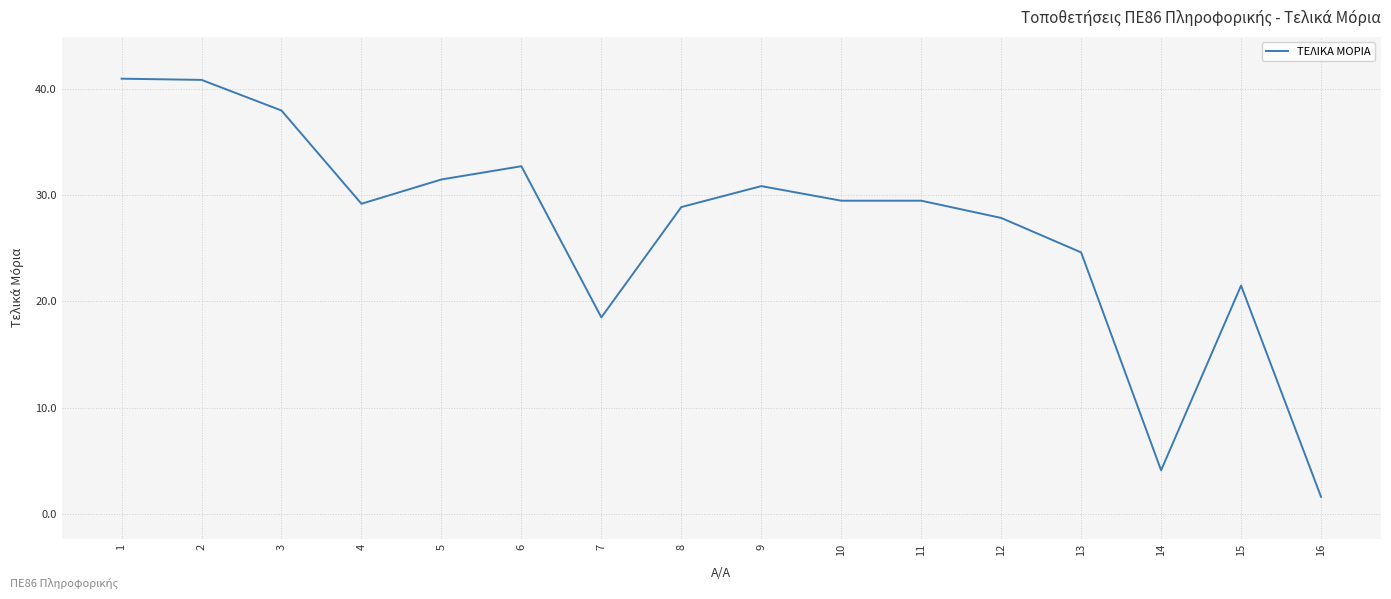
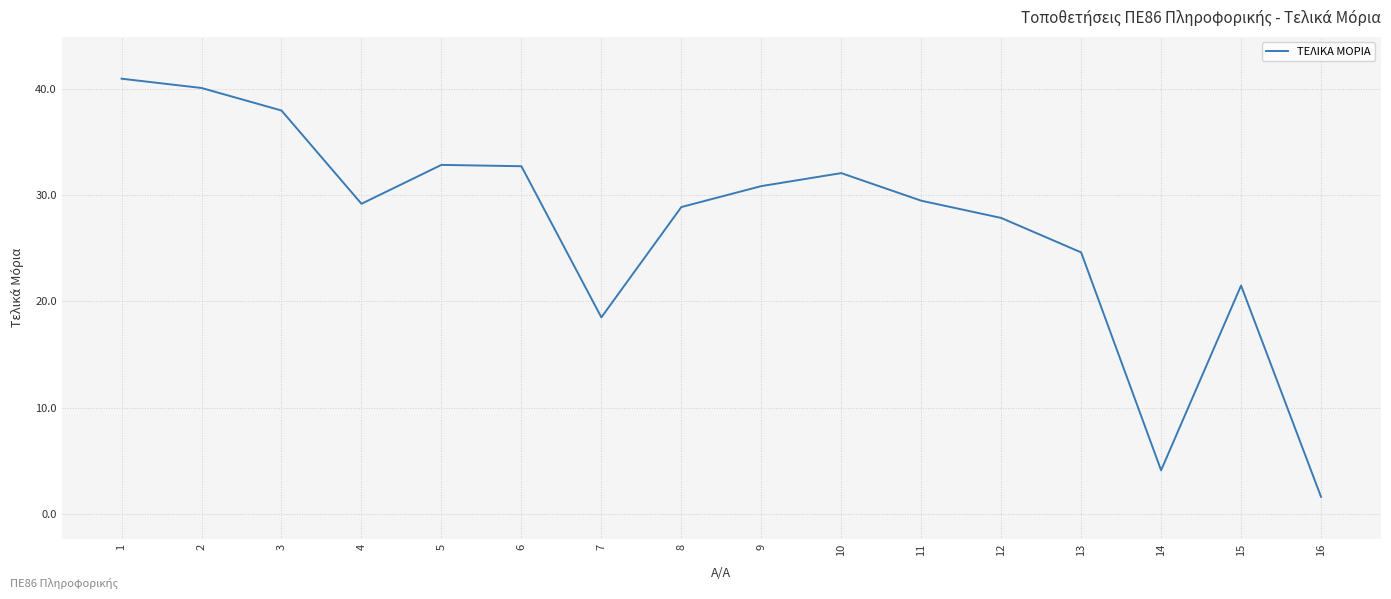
  {
    "1": 41.0,
-   "2": 40.9,
+   "2": 40.1,
    "3": 38.0,
    "4": 29.2,
-   "5": 31.5,
+   "5": 32.9,
    "6": 32.8,
    "7": 18.5,
    "8": 28.9,
    "9": 30.9,
-   "10": 29.5,
+   "10": 32.1,
    "11": 29.5,
    "12": 27.9,
    "13": 24.6,
    "14": 4.1,
    "15": 21.5,
    "16": 1.6
  }
